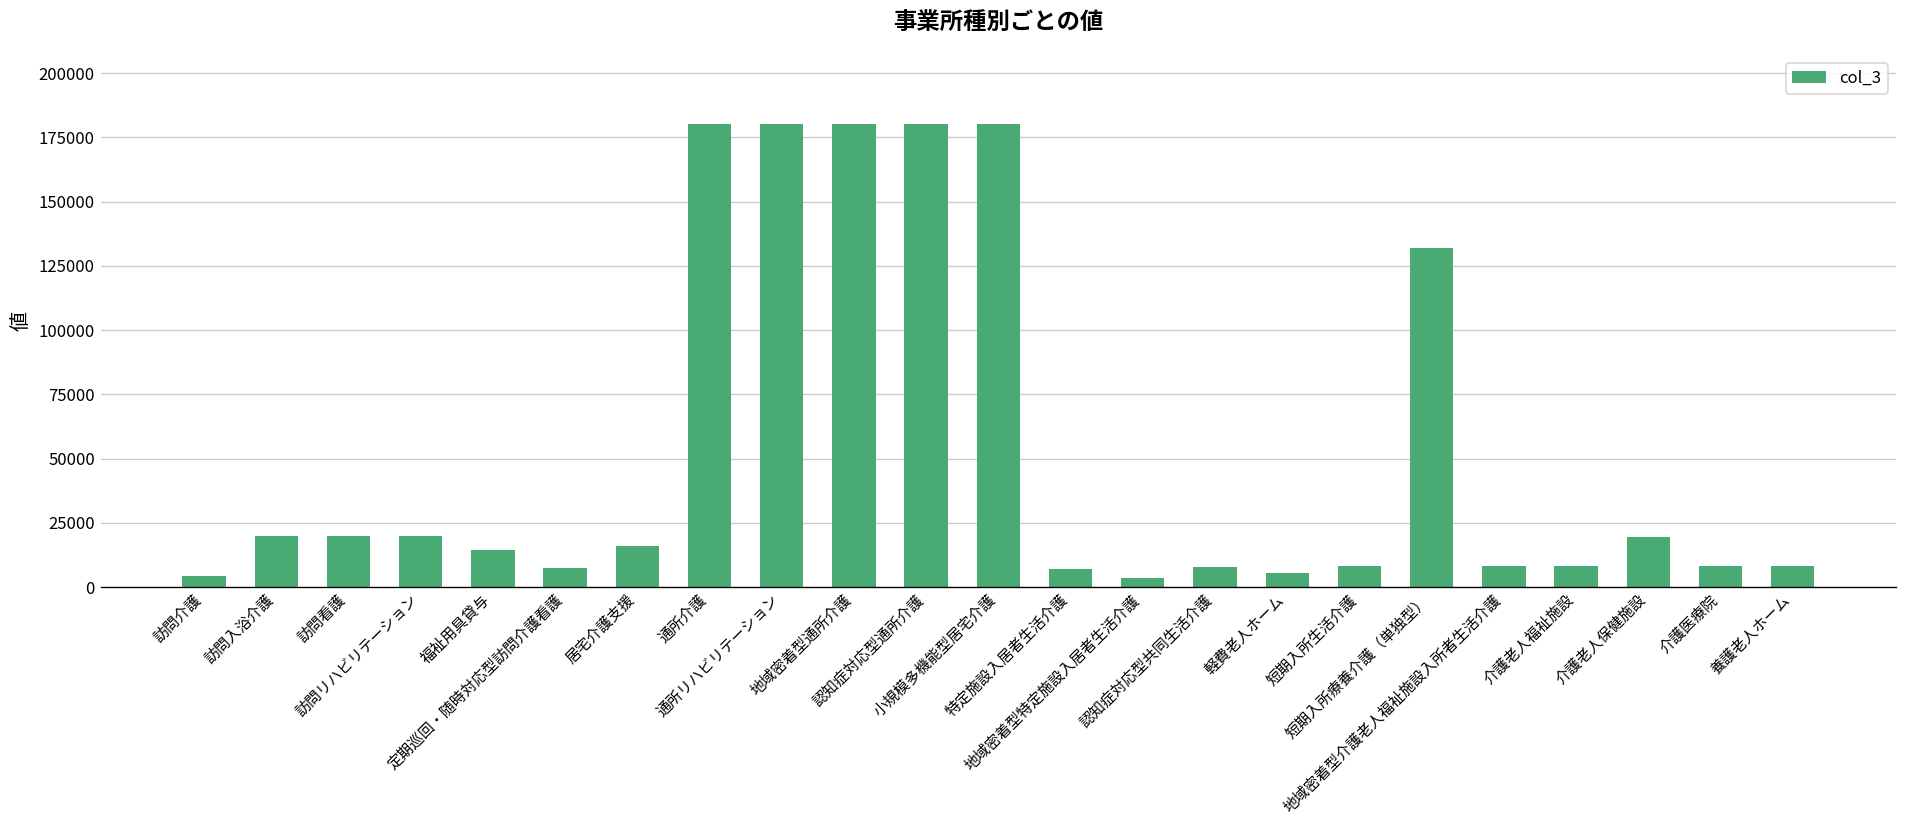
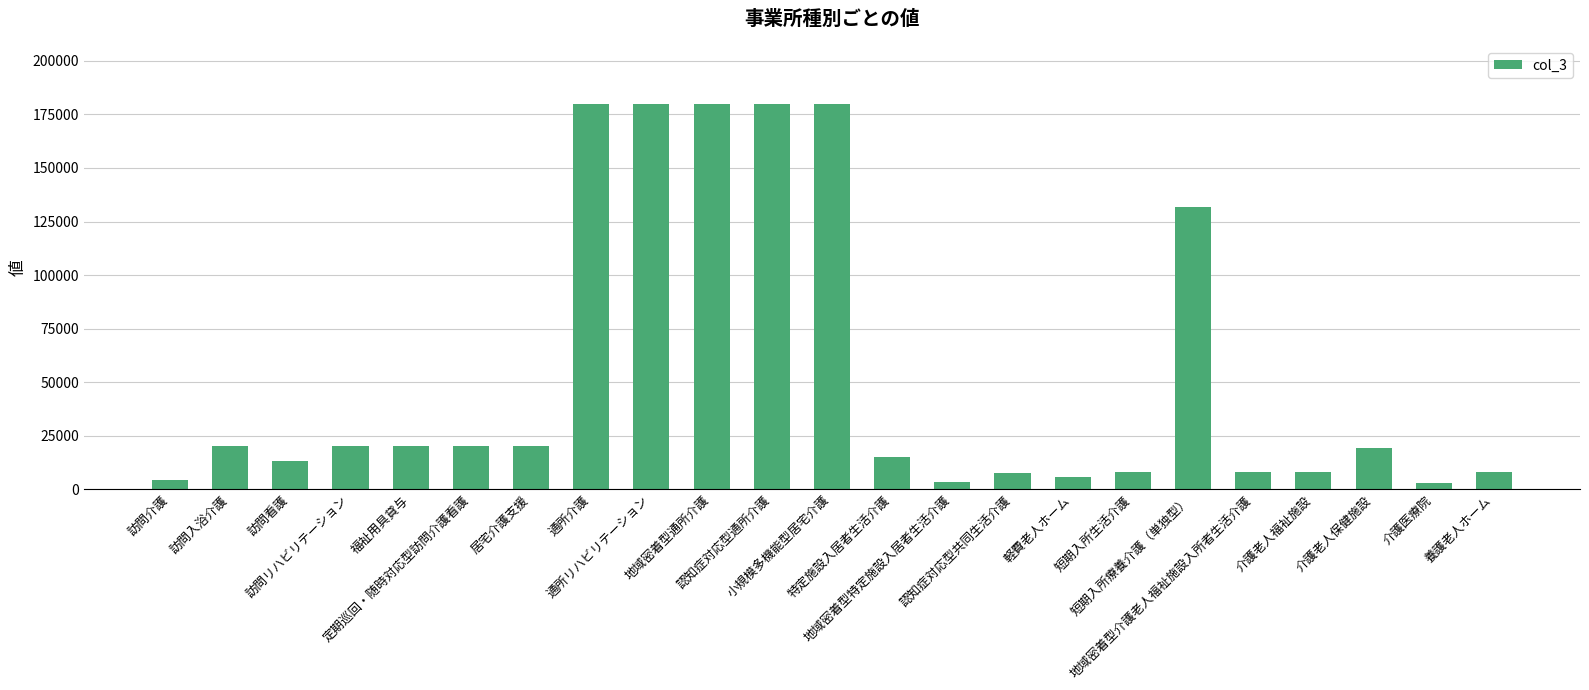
  {
    "訪問介護": 4000,
    "訪問入浴介護": 20000,
-   "訪問看護": 20000,
+   "訪問看護": 13000,
    "訪問リハビリテーション": 20000,
-   "福祉用具貸与": 14000,
-   "定期巡回・随時対応型訪問介護看護": 7000,
-   "居宅介護支援": 16000,
+   "福祉用具貸与": 20000,
+   "定期巡回・随時対応型訪問介護看護": 20000,
+   "居宅介護支援": 20000,
    "通所介護": 180000,
    "通所リハビリテーション": 180000,
    "地域密着型通所介護": 180000,
    "認知症対応型通所介護": 180000,
    "小規模多機能型居宅介護": 180000,
-   "特定施設入居者生活介護": 7000,
+   "特定施設入居者生活介護": 15000,
    "地域密着型特定施設入居者生活介護": 4000,
    "認知症対応型共同生活介護": 8000,
    "軽費老人ホーム": 6000,
    "短期入所生活介護": 8000,
    "短期入所療養介護（単独型）": 132000,
    "地域密着型介護老人福祉施設入所者生活介護": 8000,
    "介護老人福祉施設": 8000,
    "介護老人保健施設": 19000,
-   "介護医療院": 8000,
+   "介護医療院": 3000,
    "養護老人ホーム": 8000
  }
